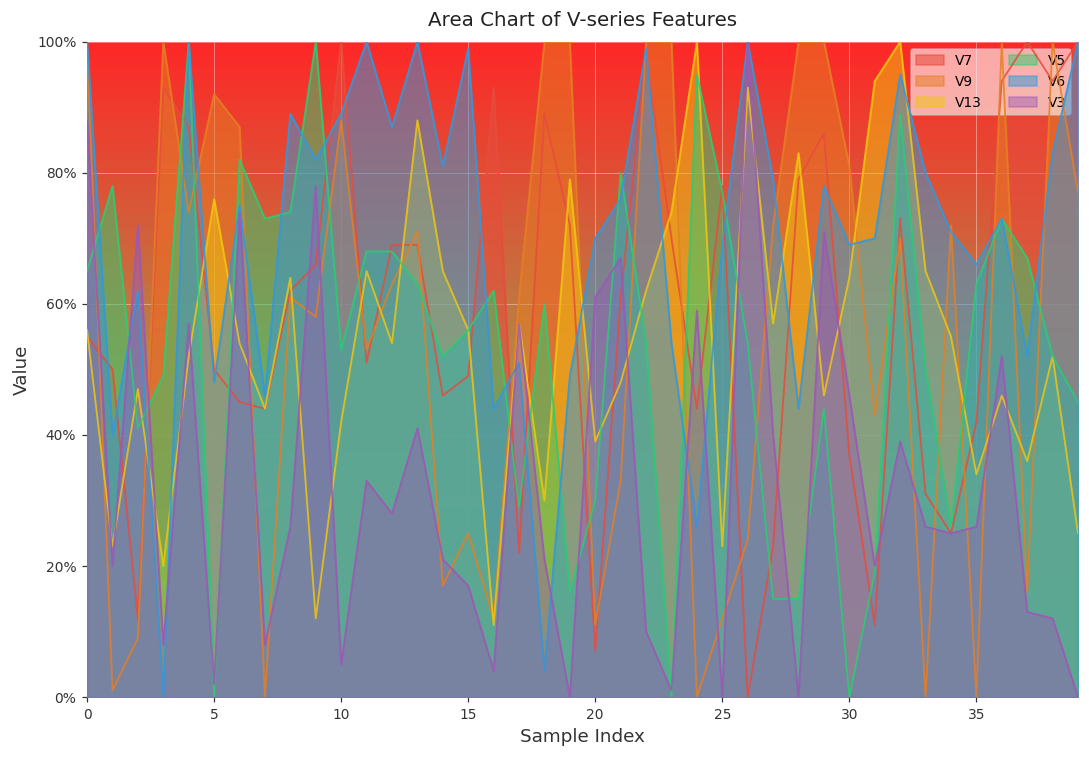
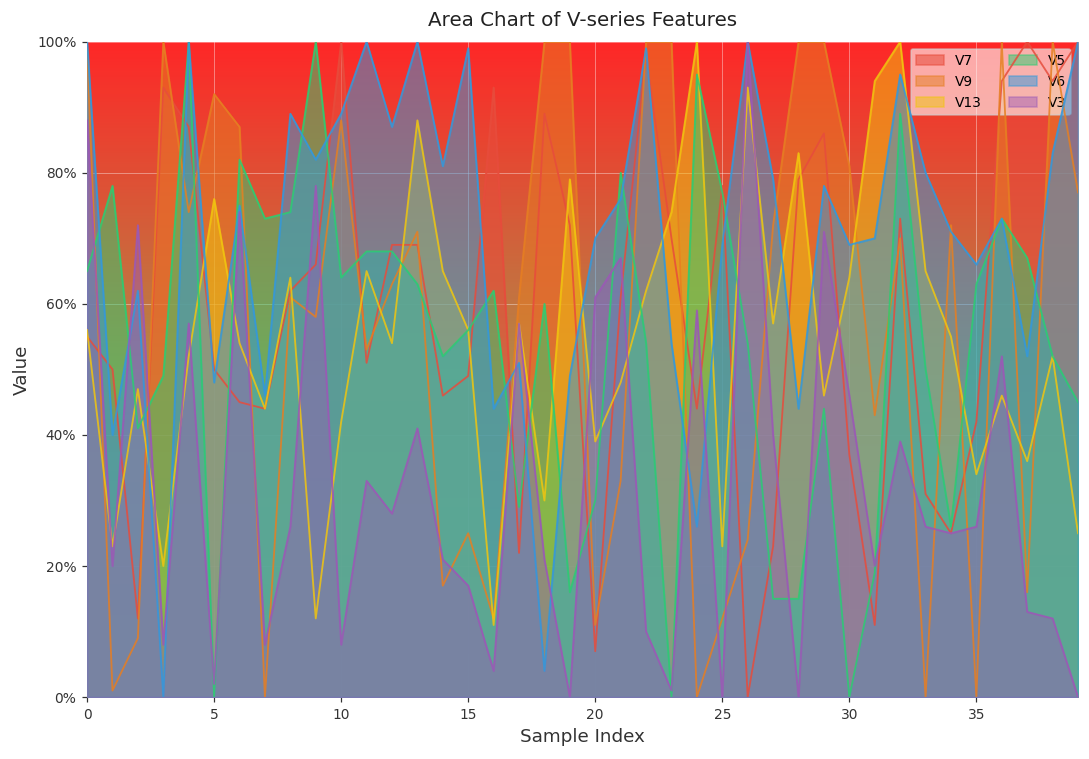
  {
    "V5": {
      "0": "65%",
      "5": "0%",
-     "10": "53%",
+     "10": "64%",
      "20": "30%",
      "25": "77%",
      "30": "0%",
      "35": "63%"
    },
    "V6": {
      "0": "100%",
      "5": "48%",
      "10": "89%",
      "15": "99%",
      "20": "70%",
      "25": "69%",
      "30": "69%",
      "35": "66%"
    },
    "V3": {
      "0": "88%",
      "5": "2%",
-     "10": "5%",
+     "10": "8%",
      "15": "17%",
      "20": "61%",
      "25": "0%",
      "30": "46%",
      "35": "26%"
    }
  }
